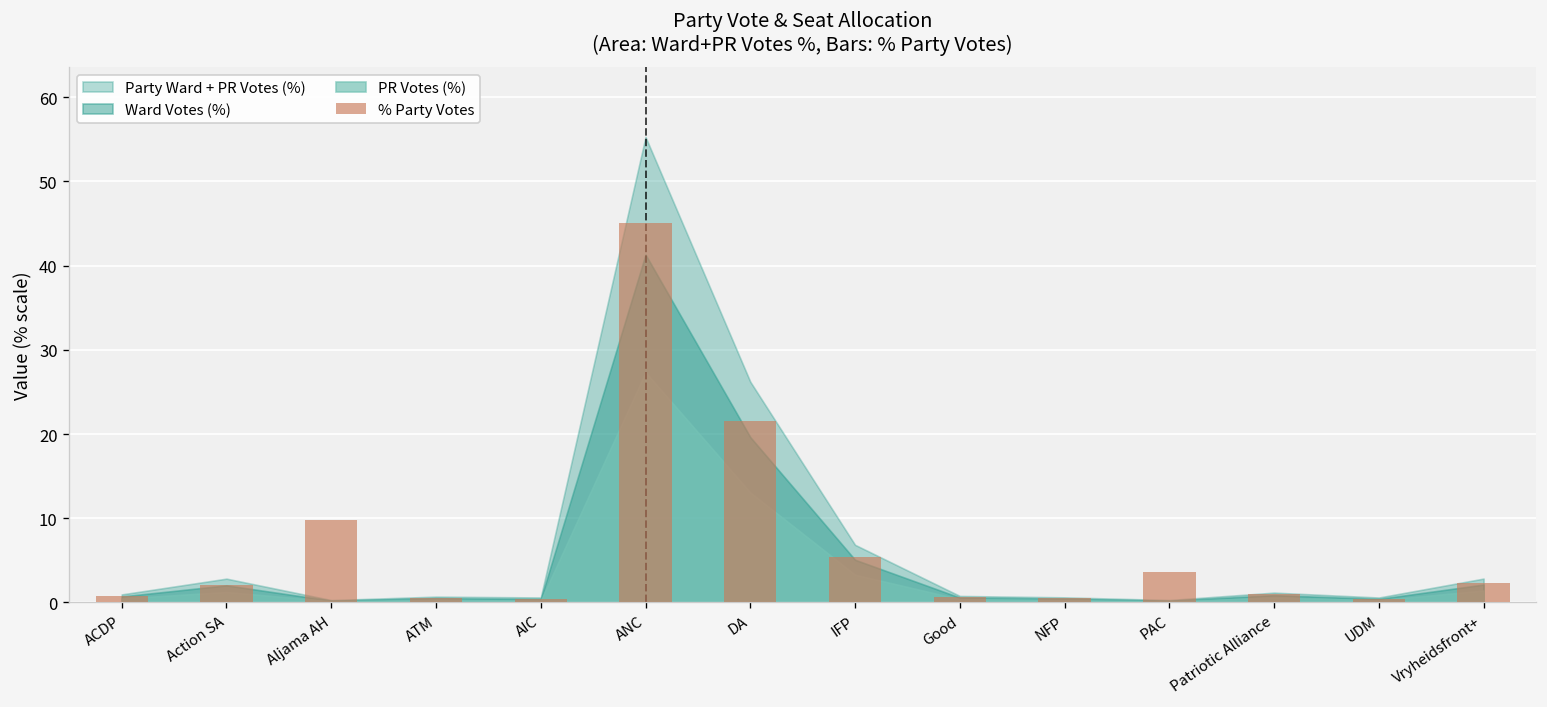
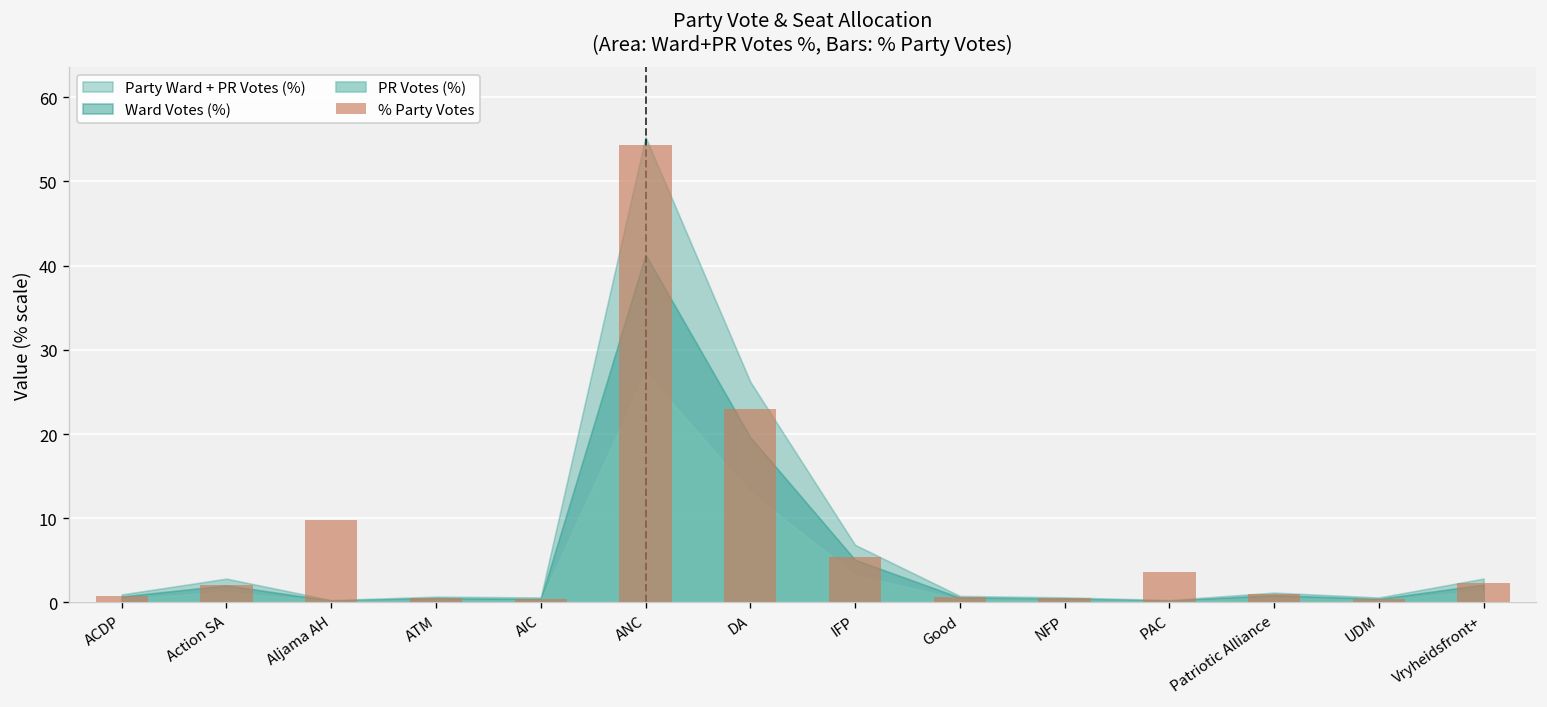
  {
    "% Party Votes": {
      "ACDP": 1,
      "Action SA": 2,
      "Aljama AH": 10,
      "ATM": 1,
      "AIC": 0,
-     "ANC": 45,
-     "DA": 22,
+     "ANC": 54,
+     "DA": 23,
      "IFP": 5,
      "Good": 1,
      "NFP": 0,
      "PAC": 4,
      "Patriotic Alliance": 1,
      "UDM": 0,
      "Vryheidsfront+": 2
    }
  }
